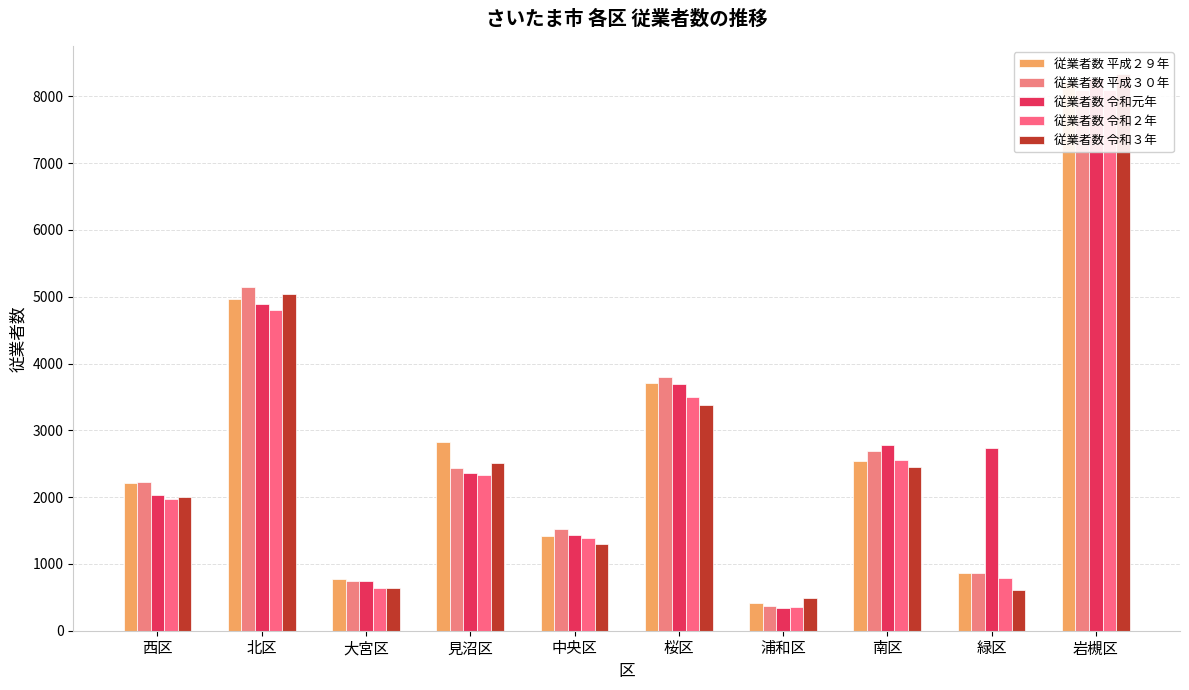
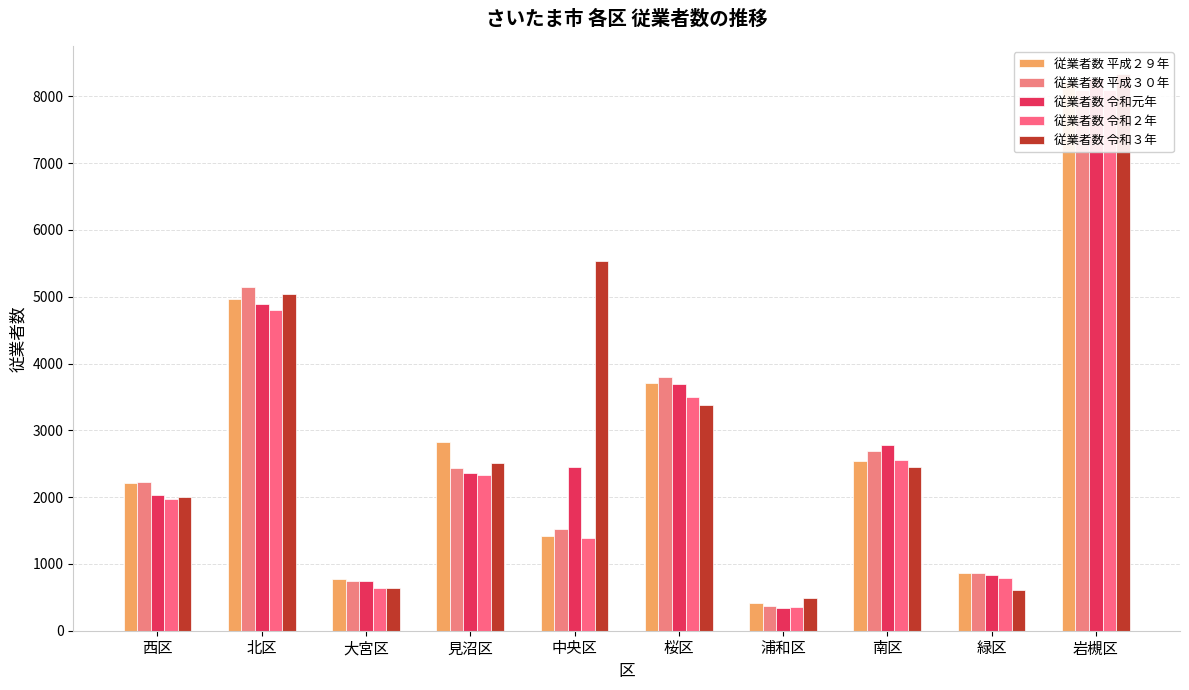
  {
    "従業者数 令和元年": {
      "西区": 2000,
      "北区": 4900,
      "大宮区": 700,
      "見沼区": 2400,
-     "中央区": 1400,
+     "中央区": 2400,
      "桜区": 3700,
      "浦和区": 300,
      "南区": 2800,
-     "緑区": 2700
+     "緑区": 800
    },
    "従業者数 令和３年": {
      "西区": 2000,
      "北区": 5000,
      "大宮区": 600,
      "見沼区": 2500,
-     "中央区": 1300,
+     "中央区": 5500,
      "桜区": 3400,
      "浦和区": 500,
      "南区": 2400,
      "緑区": 600
    }
  }
